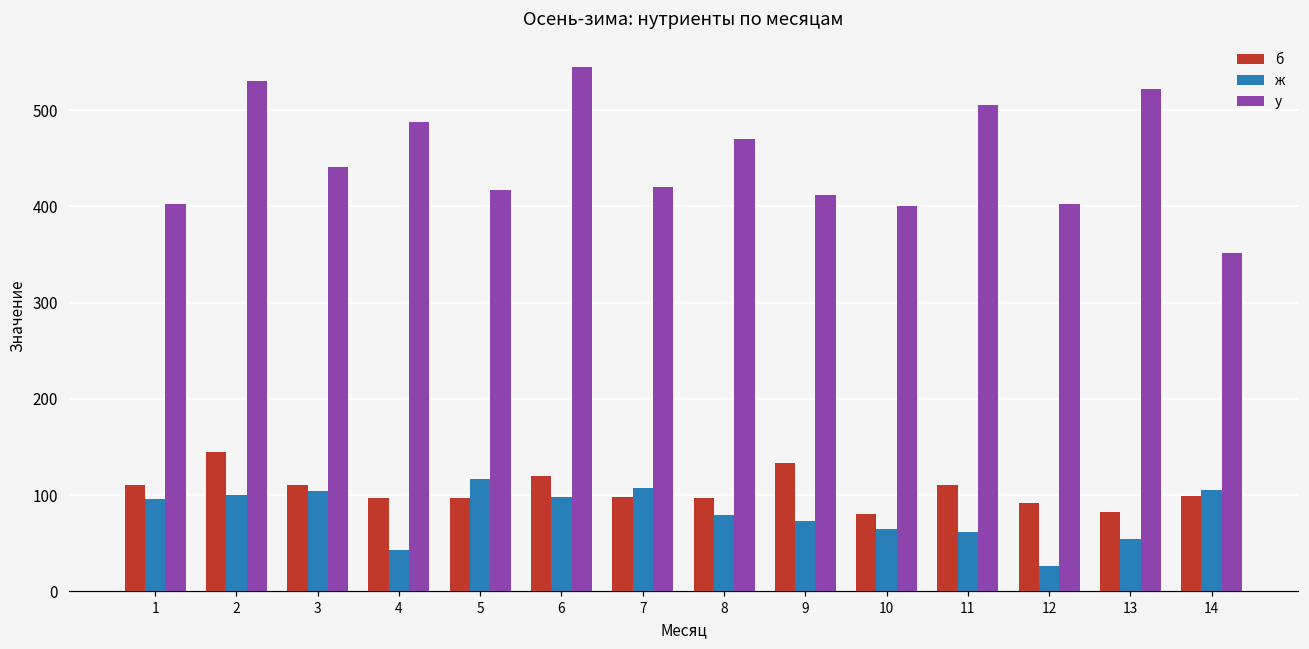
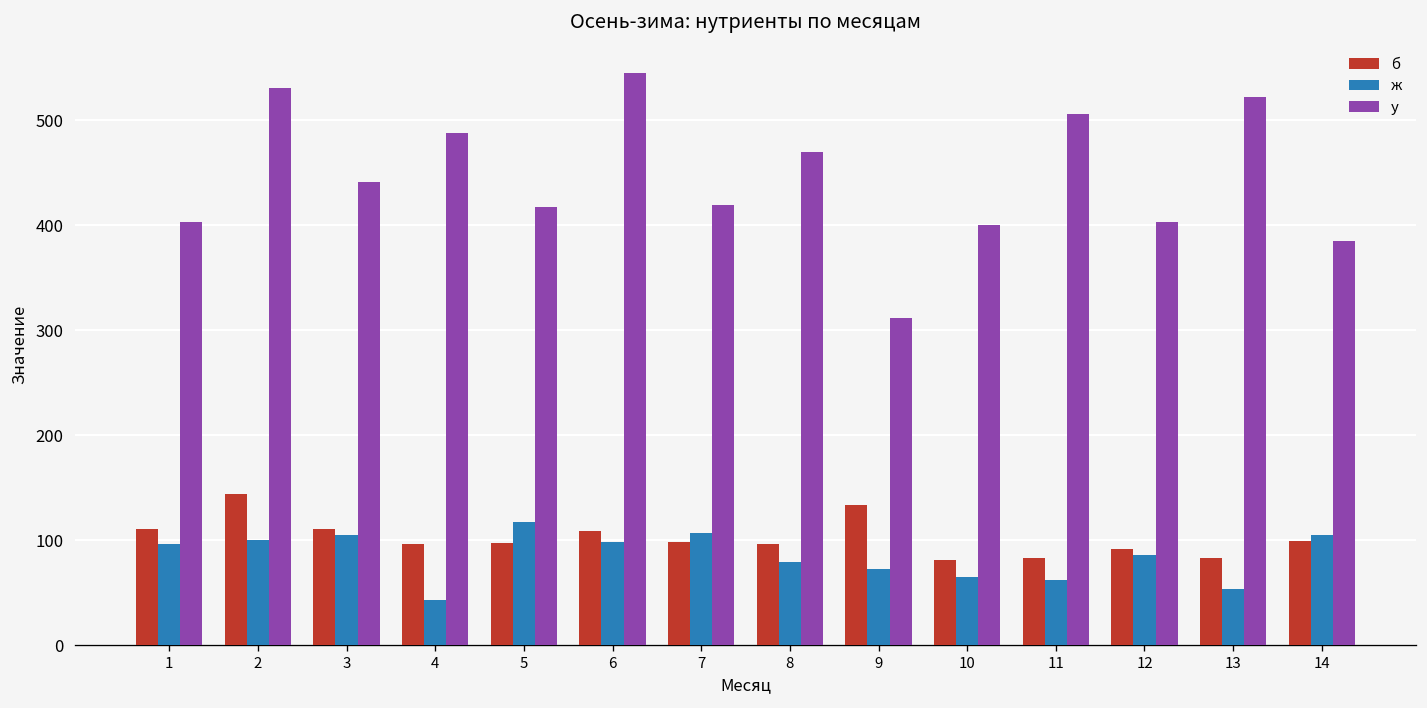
  {
    "б": {
      "1": 110,
      "2": 140,
      "3": 110,
      "4": 100,
      "5": 100,
-     "6": 120,
+     "6": 110,
      "7": 100,
      "8": 100,
      "9": 130,
      "10": 80,
-     "11": 110,
+     "11": 80,
      "12": 90,
      "13": 80,
      "14": 100
    },
    "ж": {
      "1": 100,
      "2": 100,
      "3": 100,
      "4": 40,
      "5": 120,
      "6": 100,
      "7": 110,
      "8": 80,
      "9": 70,
      "10": 60,
      "11": 60,
-     "12": 30,
+     "12": 90,
      "13": 50,
      "14": 100
    },
    "у": {
      "1": 400,
      "2": 530,
      "3": 440,
      "4": 490,
      "5": 420,
      "6": 550,
      "7": 420,
      "8": 470,
-     "9": 410,
+     "9": 310,
      "10": 400,
      "11": 510,
      "12": 400,
      "13": 520,
-     "14": 350
+     "14": 390
    }
  }
